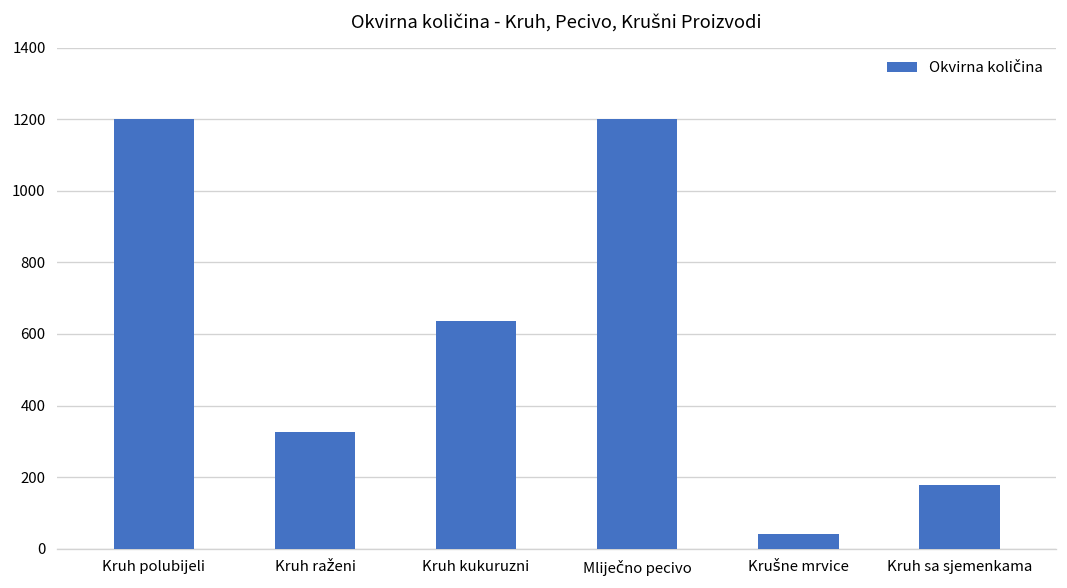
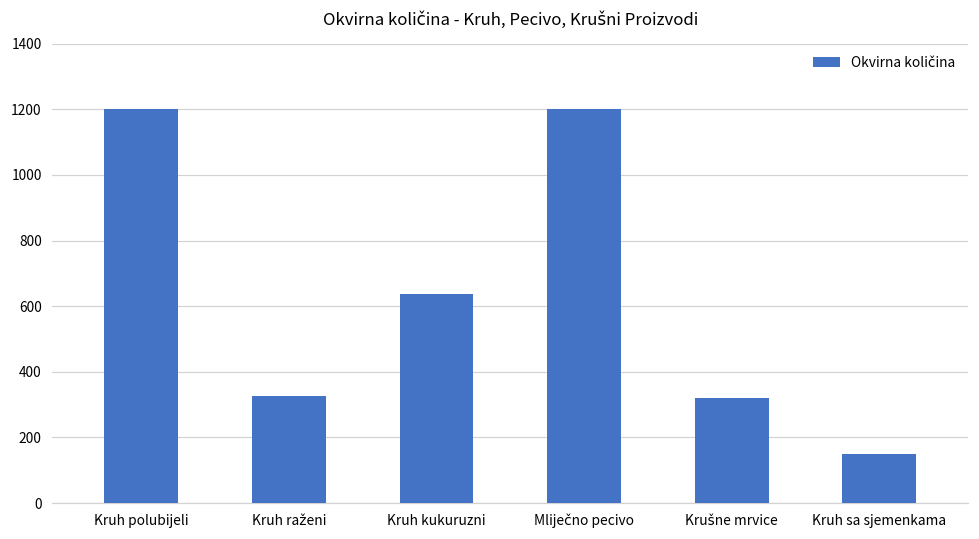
  {
    "Kruh polubijeli": 1200,
    "Kruh raženi": 330,
    "Kruh kukuruzni": 640,
    "Mliječno pecivo": 1200,
-   "Krušne mrvice": 40,
-   "Kruh sa sjemenkama": 180
+   "Krušne mrvice": 320,
+   "Kruh sa sjemenkama": 150
  }
